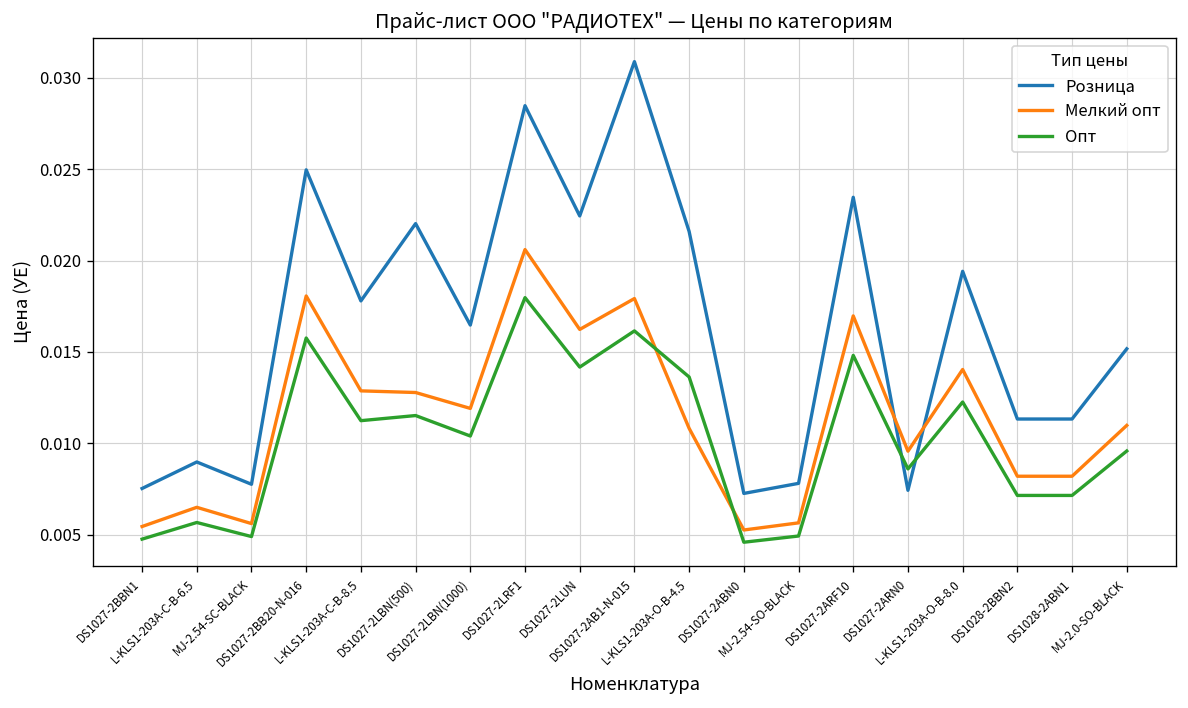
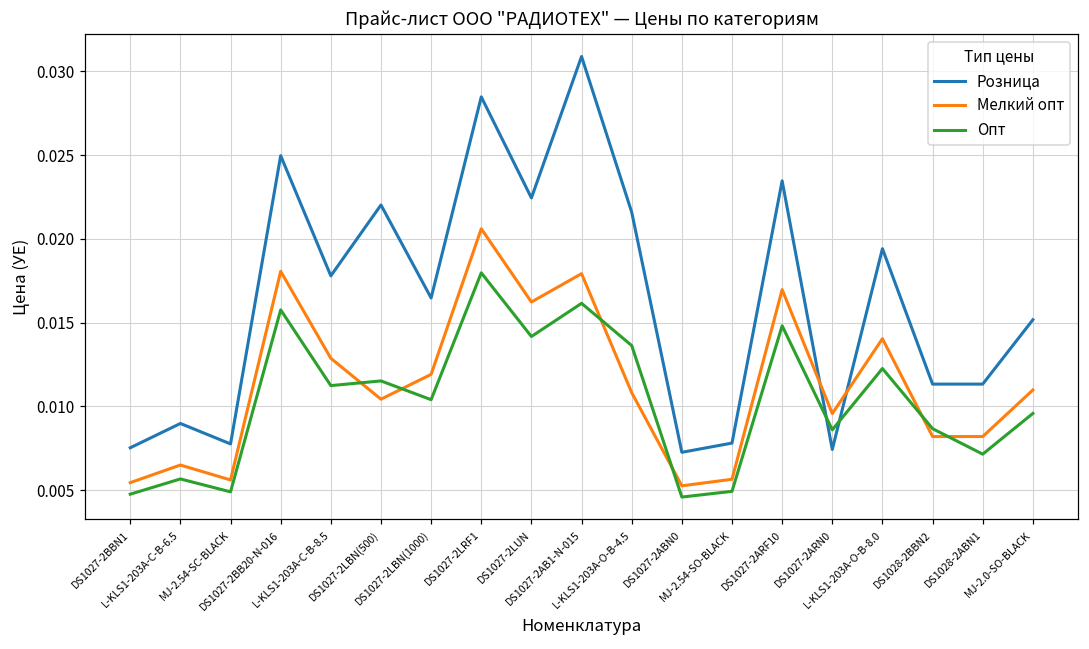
  {
    "Розница": {
      "DS1027-2BBN1": 0.0075,
      "L-KLS1-203A-C-B-6.5": 0.0090,
      "MJ-2.54-SC-BLACK": 0.0078,
      "DS1027-2BB20-N-016": 0.0250,
      "L-KLS1-203A-C-B-8.5": 0.0178,
      "DS1027-2LBN(500)": 0.0220,
      "DS1027-2LBN(1000)": 0.0165,
      "DS1027-2LRF1": 0.0285,
      "DS1027-2LUN": 0.0224,
      "DS1027-2AB1-N-015": 0.0309,
      "L-KLS1-203A-O-B-4.5": 0.0216,
      "DS1027-2ABN0": 0.0073,
      "MJ-2.54-SO-BLACK": 0.0078,
      "DS1027-2ARF10": 0.0235,
      "DS1027-2ARN0": 0.0074,
      "L-KLS1-203A-O-B-8.0": 0.0194,
      "DS1028-2BBN2": 0.0113,
      "DS1028-2ABN1": 0.0113,
      "MJ-2.0-SO-BLACK": 0.0152
    },
    "Мелкий опт": {
      "DS1027-2BBN1": 0.0055,
      "L-KLS1-203A-C-B-6.5": 0.0065,
      "MJ-2.54-SC-BLACK": 0.0056,
      "DS1027-2BB20-N-016": 0.0181,
      "L-KLS1-203A-C-B-8.5": 0.0129,
-     "DS1027-2LBN(500)": 0.0128,
+     "DS1027-2LBN(500)": 0.0104,
      "DS1027-2LBN(1000)": 0.0119,
      "DS1027-2LRF1": 0.0206,
      "DS1027-2LUN": 0.0162,
      "DS1027-2AB1-N-015": 0.0179,
      "L-KLS1-203A-O-B-4.5": 0.0108,
      "DS1027-2ABN0": 0.0053,
      "MJ-2.54-SO-BLACK": 0.0057,
      "DS1027-2ARF10": 0.0170,
      "DS1027-2ARN0": 0.0096,
      "L-KLS1-203A-O-B-8.0": 0.0140,
      "DS1028-2BBN2": 0.0082,
      "DS1028-2ABN1": 0.0082,
      "MJ-2.0-SO-BLACK": 0.0110
    },
    "Опт": {
      "DS1027-2BBN1": 0.0048,
      "L-KLS1-203A-C-B-6.5": 0.0057,
      "MJ-2.54-SC-BLACK": 0.0049,
      "DS1027-2BB20-N-016": 0.0158,
      "L-KLS1-203A-C-B-8.5": 0.0112,
      "DS1027-2LBN(500)": 0.0115,
      "DS1027-2LBN(1000)": 0.0104,
      "DS1027-2LRF1": 0.0180,
      "DS1027-2LUN": 0.0142,
      "DS1027-2AB1-N-015": 0.0162,
      "L-KLS1-203A-O-B-4.5": 0.0136,
      "DS1027-2ABN0": 0.0046,
      "MJ-2.54-SO-BLACK": 0.0049,
      "DS1027-2ARF10": 0.0148,
      "DS1027-2ARN0": 0.0086,
      "L-KLS1-203A-O-B-8.0": 0.0123,
-     "DS1028-2BBN2": 0.0072,
+     "DS1028-2BBN2": 0.0087,
      "DS1028-2ABN1": 0.0072,
      "MJ-2.0-SO-BLACK": 0.0096
    }
  }
